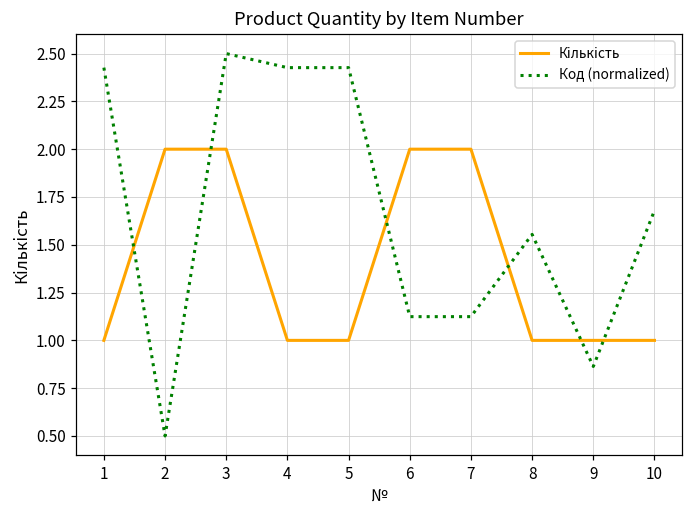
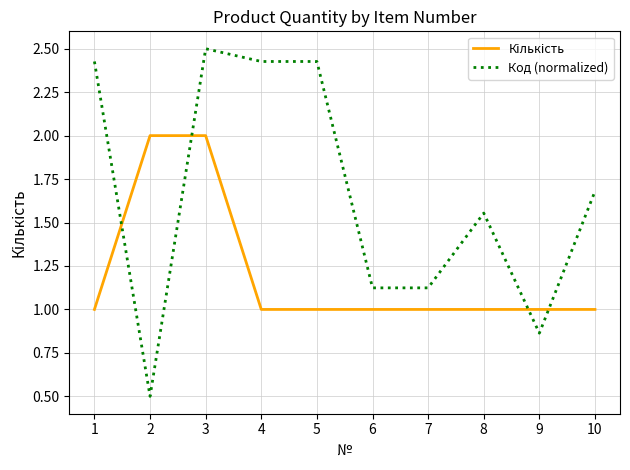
  {
    "Кількість": {
      "1": 1,
      "2": 2,
      "3": 2,
      "4": 1,
      "5": 1,
-     "6": 2,
-     "7": 2,
+     "6": 1,
+     "7": 1,
      "8": 1,
      "9": 1,
      "10": 1
    },
    "Код (normalized)": {
      "1": 2.43,
      "2": 0.50,
      "3": 2.50,
      "4": 2.43,
      "5": 2.43,
      "6": 1.12,
      "7": 1.12,
      "8": 1.55,
      "9": 0.86,
      "10": 1.68
    }
  }
